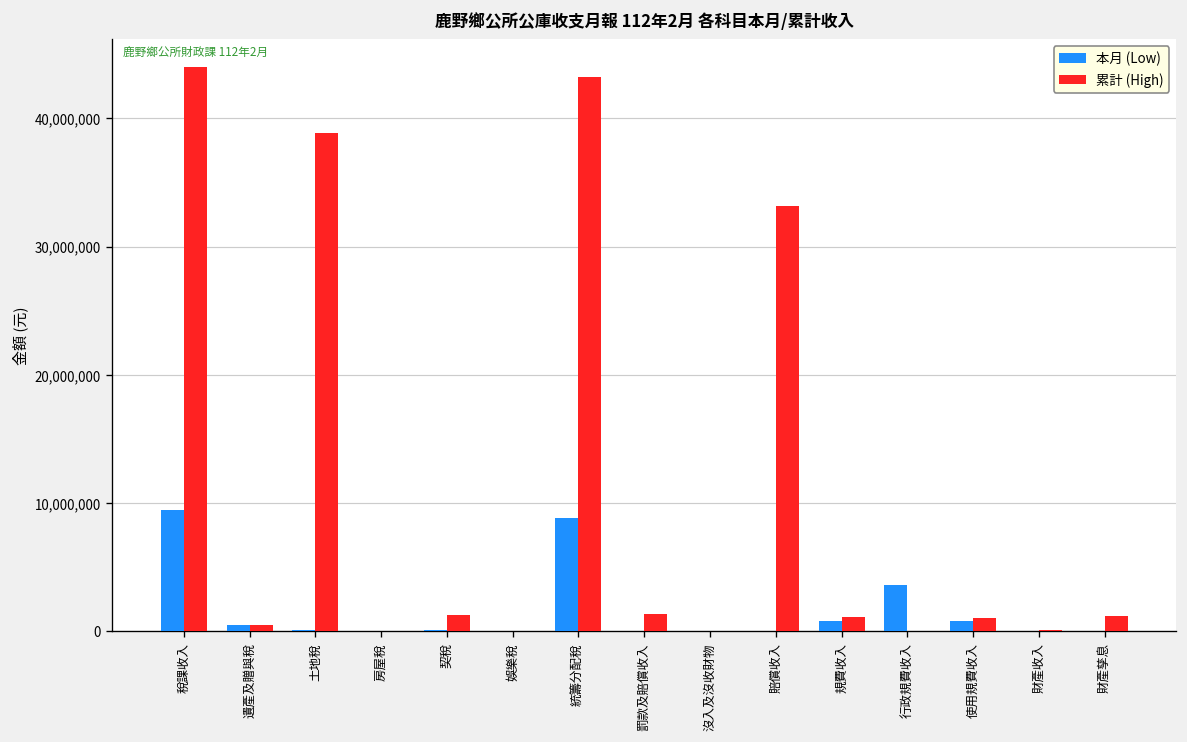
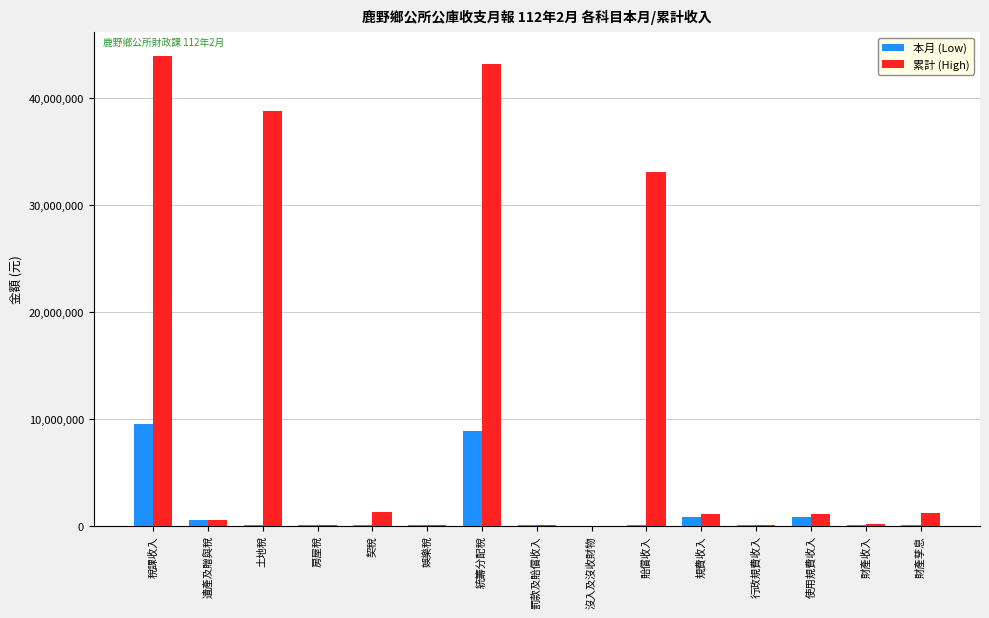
  {
    "本月 (Low)": {
      "稅課收入": "9,500,000",
      "遺產及贈與稅": "500,000",
      "統籌分配稅": "8,800,000",
      "規費收入": "800,000",
-     "行政規費收入": "3,600,000",
+     "行政規費收入": "0",
      "使用規費收入": "800,000"
    },
    "累計 (High)": {
      "遺產及贈與稅": "500,000",
      "土地稅": "38,800,000",
      "契稅": "1,200,000",
      "統籌分配稅": "43,200,000",
-     "罰款及賠償收入": "1,300,000",
+     "罰款及賠償收入": "100,000",
      "賠償收入": "33,100,000",
      "規費收入": "1,100,000",
      "使用規費收入": "1,000,000",
      "財產孳息": "1,200,000"
    }
  }
